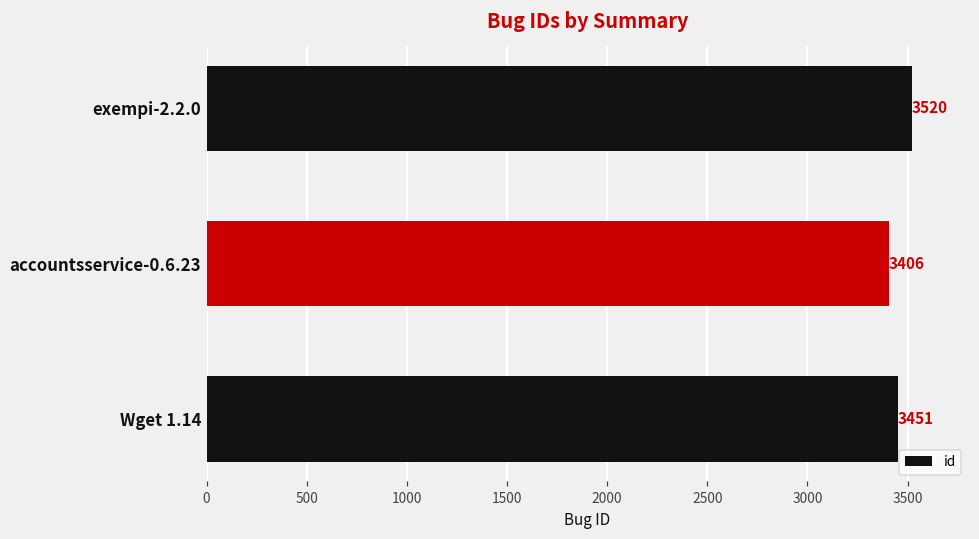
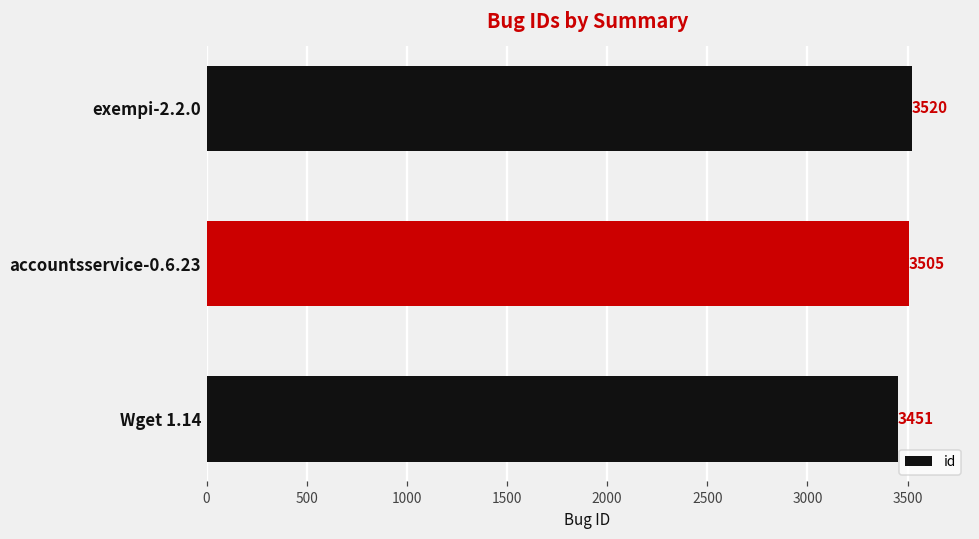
  {
    "exempi-2.2.0": 3520,
-   "accountsservice-0.6.23": 3406,
+   "accountsservice-0.6.23": 3505,
    "Wget 1.14": 3451
  }
